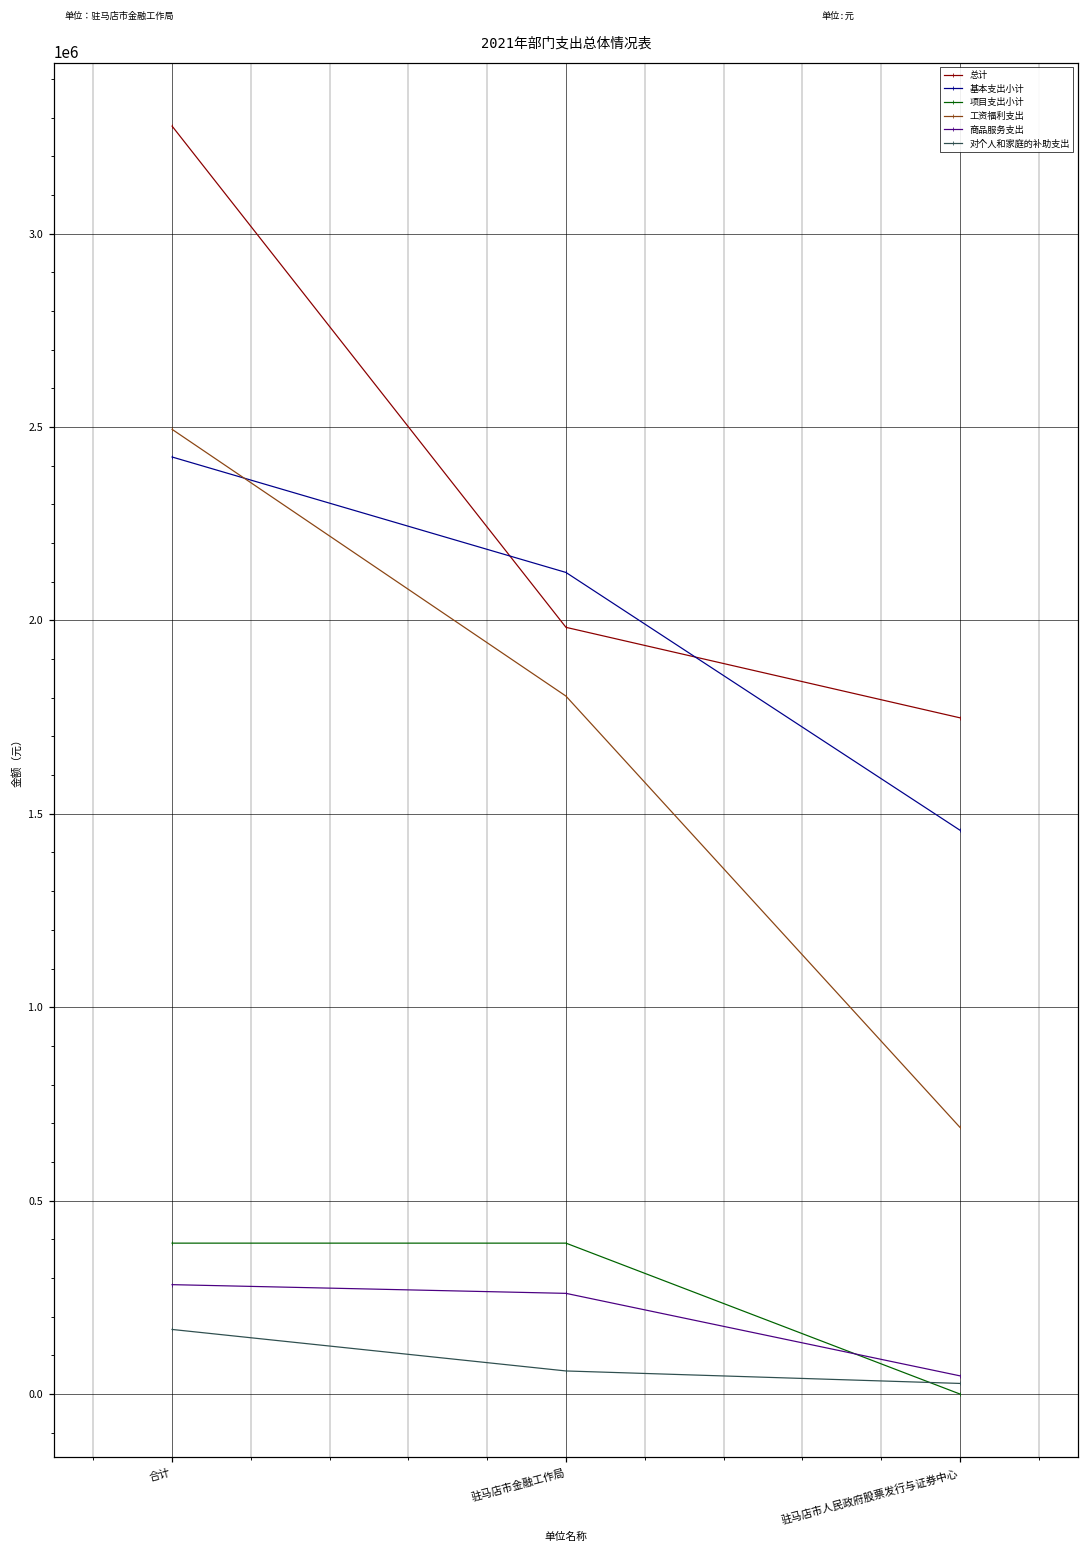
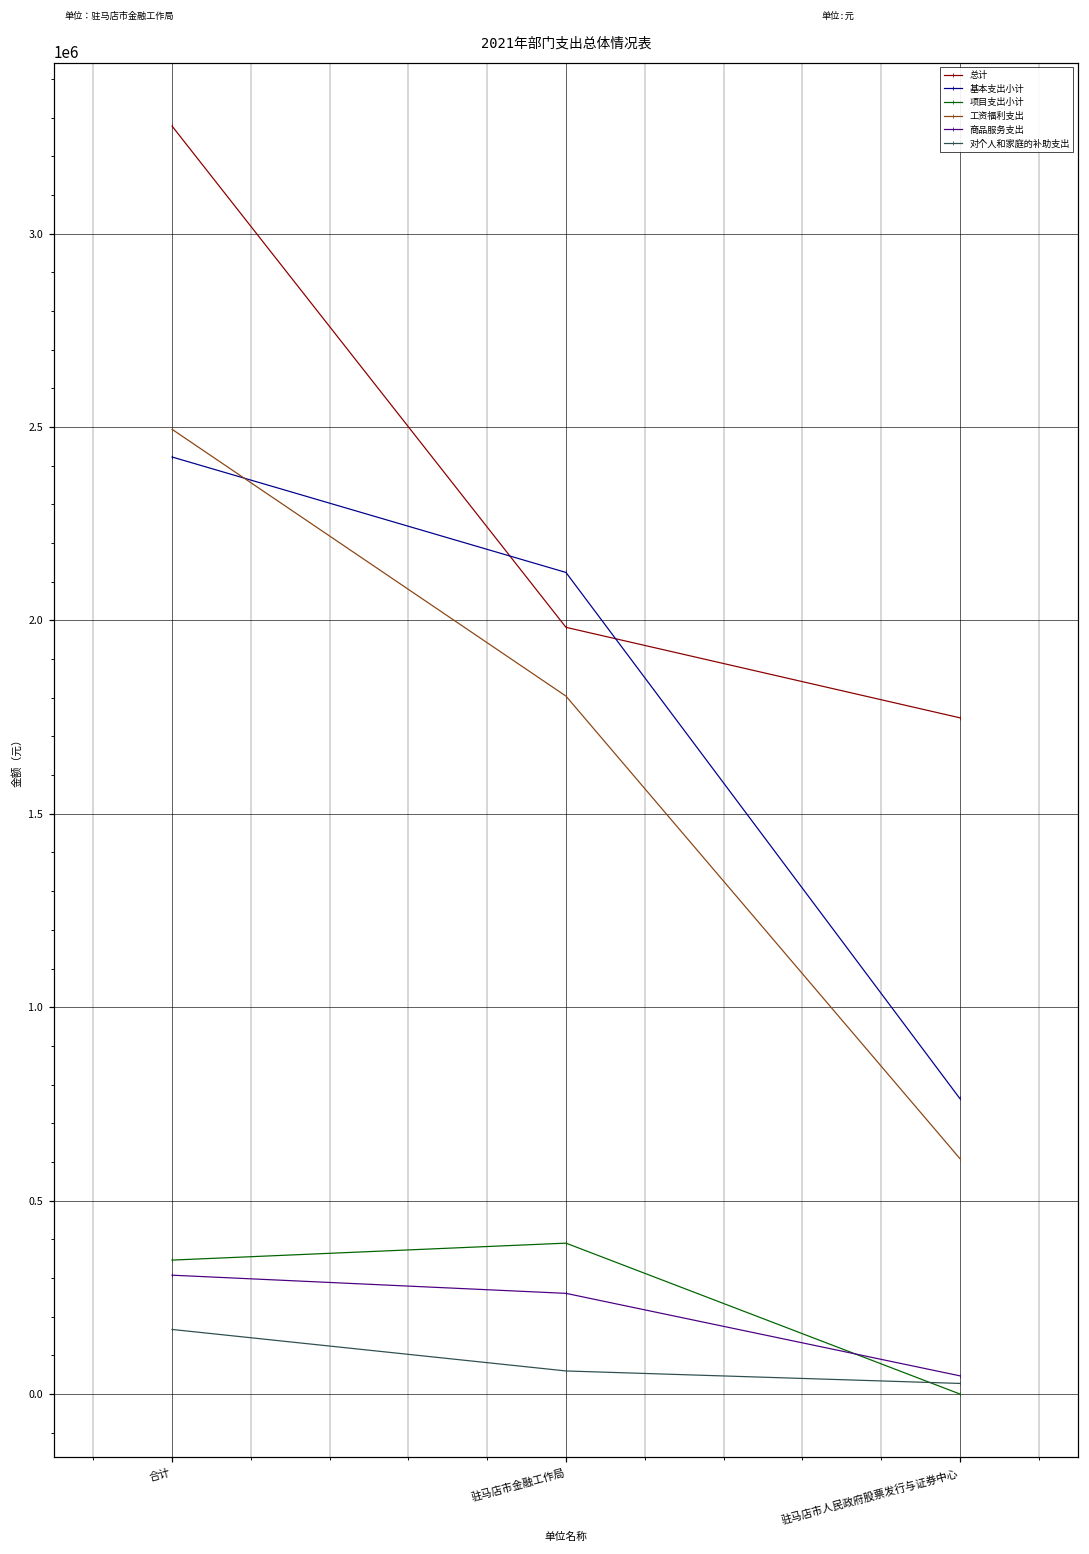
  {
    "总计": {
      "合计": 3280000,
      "驻马店市金融工作局": 1980000,
      "驻马店市人民政府股票发行与证券中心": 1750000
    },
    "基本支出小计": {
      "合计": 2420000,
      "驻马店市金融工作局": 2120000,
-     "驻马店市人民政府股票发行与证券中心": 1460000
+     "驻马店市人民政府股票发行与证券中心": 760000
    },
    "项目支出小计": {
-     "合计": 390000,
+     "合计": 350000,
      "驻马店市金融工作局": 390000,
      "驻马店市人民政府股票发行与证券中心": 0
    },
    "工资福利支出": {
      "合计": 2490000,
      "驻马店市金融工作局": 1800000,
-     "驻马店市人民政府股票发行与证券中心": 690000
+     "驻马店市人民政府股票发行与证券中心": 610000
    },
    "商品服务支出": {
-     "合计": 280000,
+     "合计": 310000,
      "驻马店市金融工作局": 260000,
      "驻马店市人民政府股票发行与证券中心": 50000
    },
    "对个人和家庭的补助支出": {
      "合计": 170000,
      "驻马店市金融工作局": 60000,
      "驻马店市人民政府股票发行与证券中心": 30000
    }
  }
